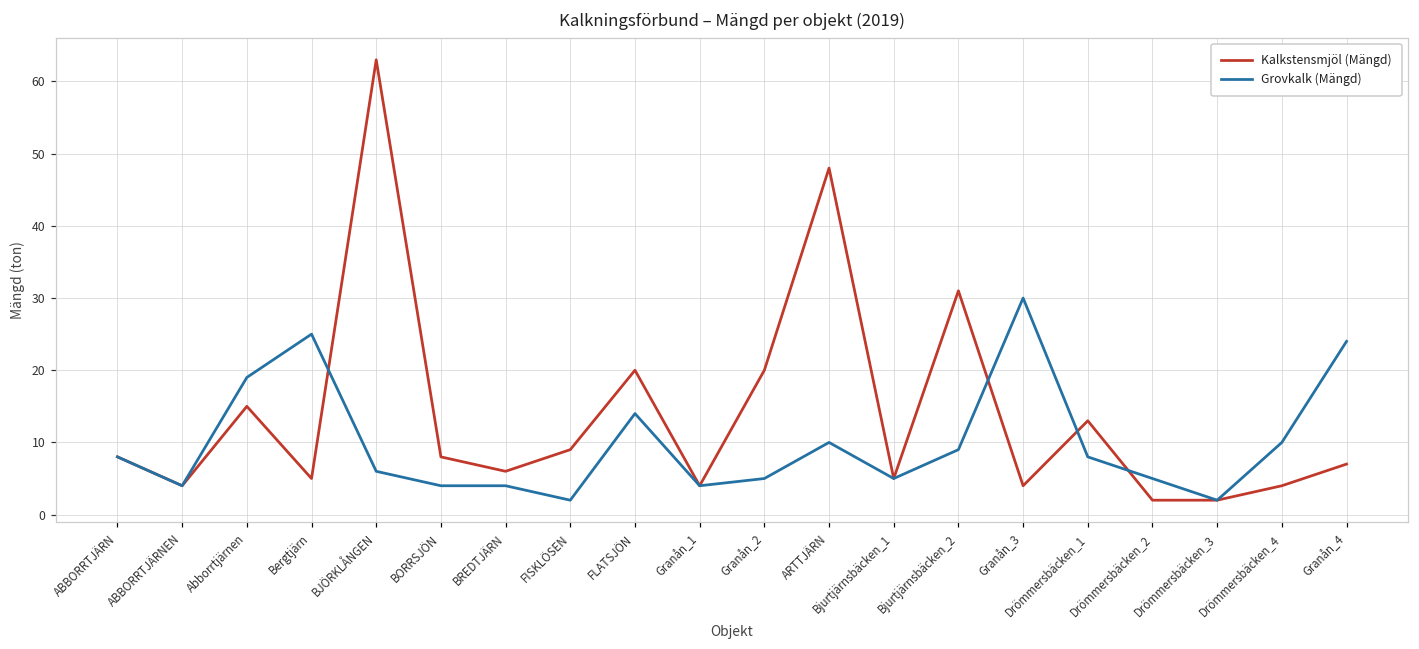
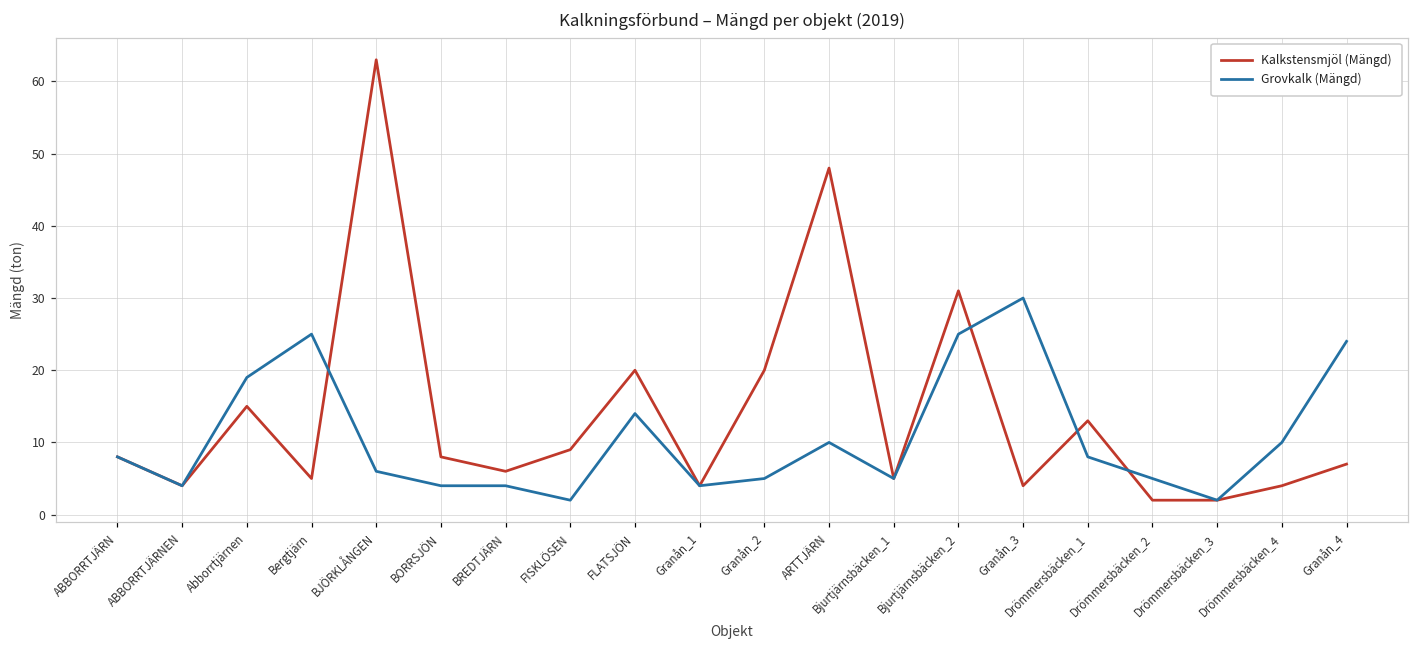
  {
    "Kalkstensmjöl (Mängd)": {
      "Abborrtjärnen": 15,
      "Bergtjärn": 5,
      "BJÖRKLÅNGEN": 63,
      "BORRSJÖN": 8,
      "BREDTJÄRN": 6,
      "FISKLÖSEN": 9,
      "FLATSJÖN": 20,
      "Granån_2": 20,
      "ARTTJÄRN": 48,
      "Bjurtjärnsbäcken_2": 31,
      "Granån_3": 4,
      "Drömmersbäcken_1": 13,
      "Drömmersbäcken_2": 2,
      "Drömmersbäcken_4": 4,
      "Granån_4": 7
    },
    "Grovkalk (Mängd)": {
      "Abborrtjärnen": 19,
      "Bergtjärn": 25,
      "BJÖRKLÅNGEN": 6,
      "BORRSJÖN": 4,
      "BREDTJÄRN": 4,
      "FISKLÖSEN": 2,
      "FLATSJÖN": 14,
      "Granån_2": 5,
      "ARTTJÄRN": 10,
-     "Bjurtjärnsbäcken_2": 9,
+     "Bjurtjärnsbäcken_2": 25,
      "Granån_3": 30,
      "Drömmersbäcken_1": 8,
      "Drömmersbäcken_2": 5,
      "Drömmersbäcken_4": 10,
      "Granån_4": 24
    }
  }
